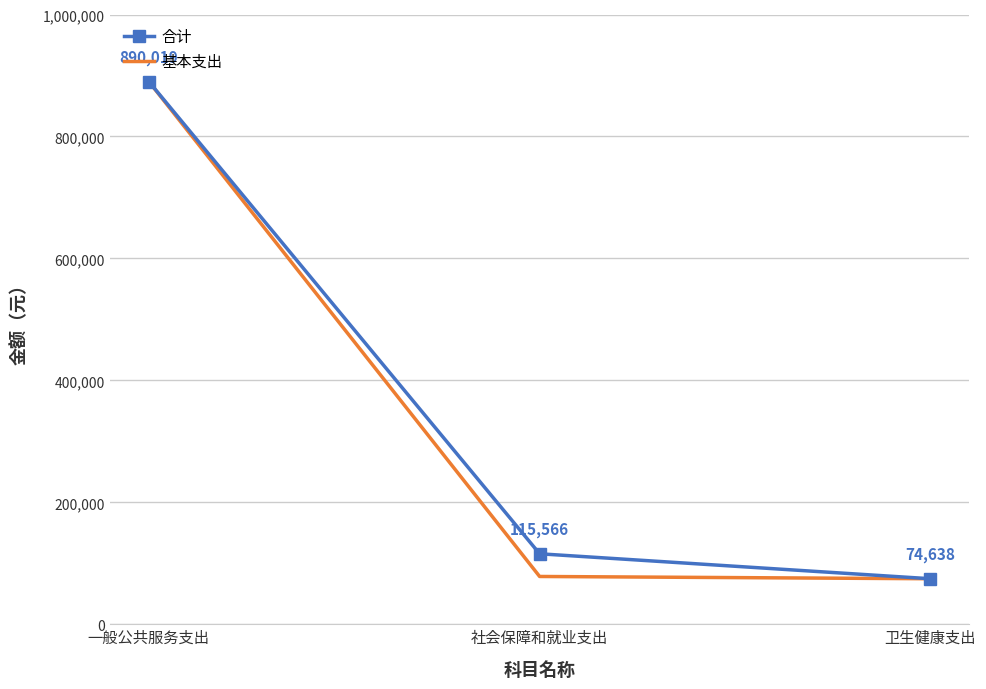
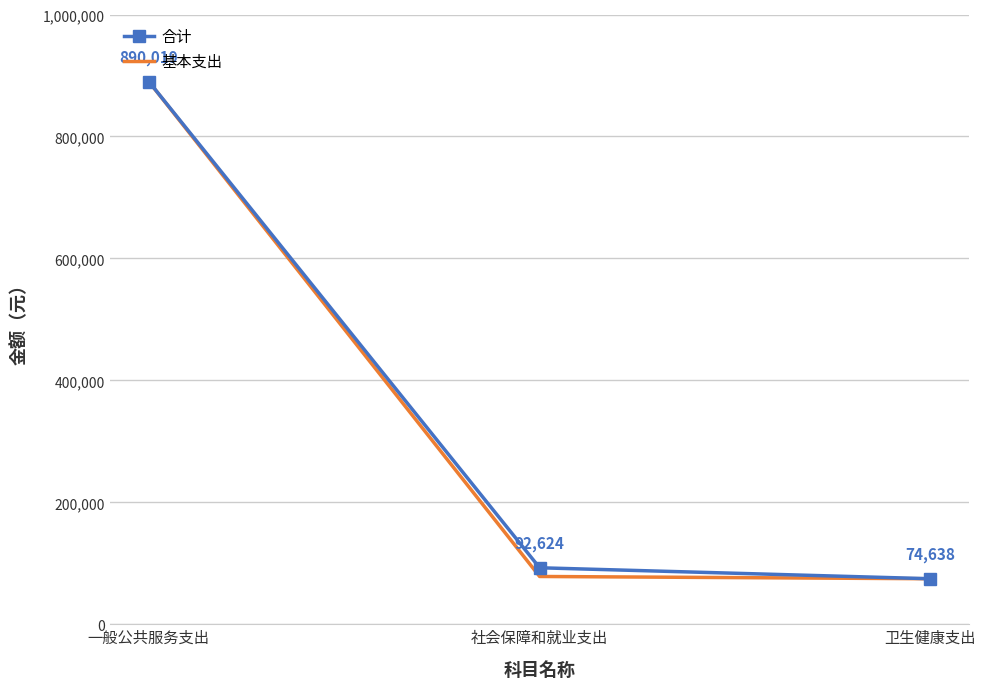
  {
    "合计": {
-     "社会保障和就业支出": "115,566"
+     "社会保障和就业支出": "92,624"
    },
    "基本支出": {
      "社会保障和就业支出": "80,000"
    }
  }
